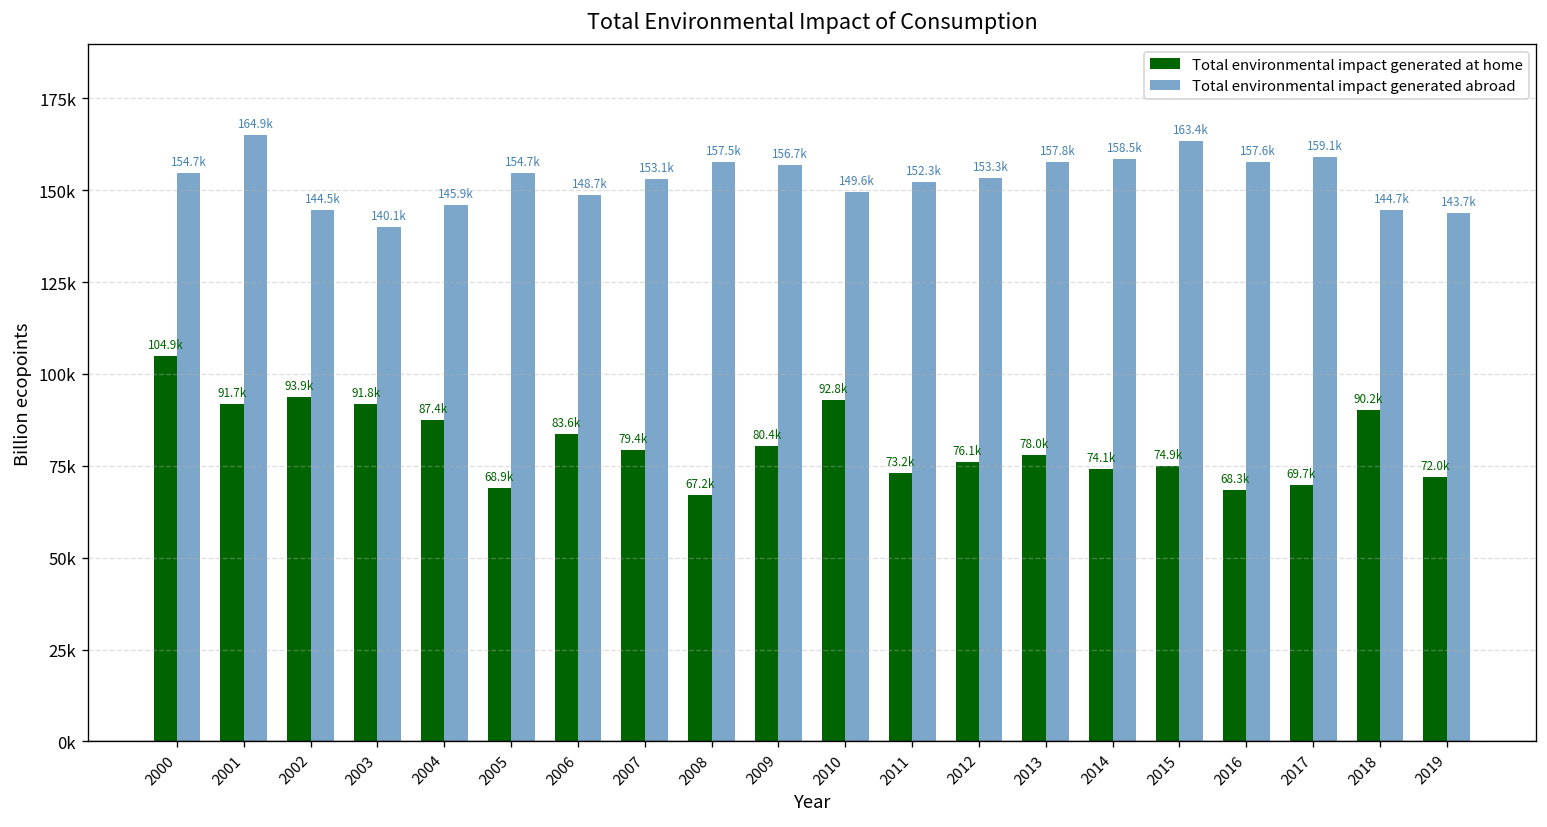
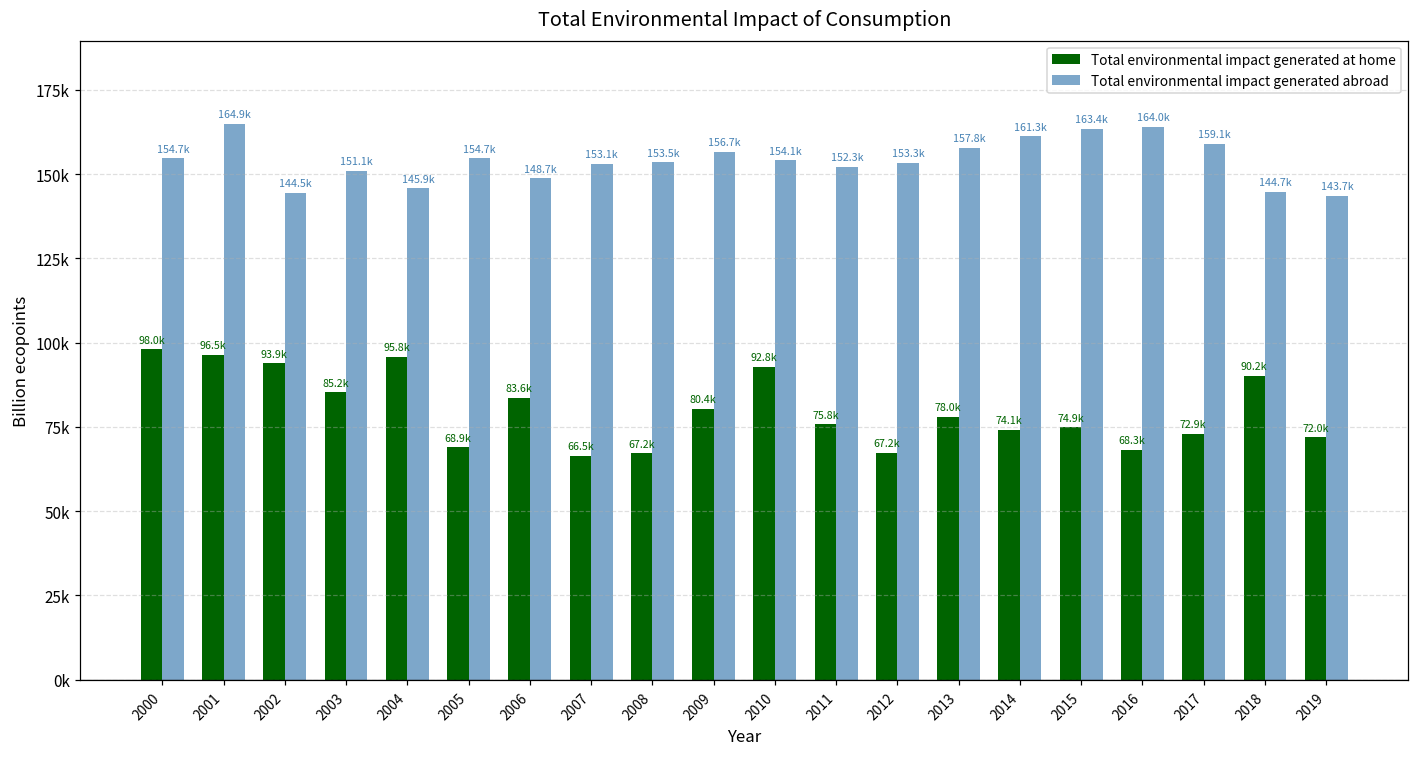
  {
    "Total environmental impact generated at home": {
-     "2000": "104.9k",
-     "2001": "91.7k",
+     "2000": "98.0k",
+     "2001": "96.5k",
      "2002": "93.9k",
-     "2003": "91.8k",
-     "2004": "87.4k",
+     "2003": "85.2k",
+     "2004": "95.8k",
      "2005": "68.9k",
      "2006": "83.6k",
-     "2007": "79.4k",
+     "2007": "66.5k",
      "2008": "67.2k",
      "2009": "80.4k",
      "2010": "92.8k",
-     "2011": "73.2k",
-     "2012": "76.1k",
+     "2011": "75.8k",
+     "2012": "67.2k",
      "2013": "78.0k",
      "2014": "74.1k",
      "2015": "74.9k",
      "2016": "68.3k",
-     "2017": "69.7k",
+     "2017": "72.9k",
      "2018": "90.2k",
      "2019": "72.0k"
    },
    "Total environmental impact generated abroad": {
      "2000": "154.7k",
      "2001": "164.9k",
      "2002": "144.5k",
-     "2003": "140.1k",
+     "2003": "151.1k",
      "2004": "145.9k",
      "2005": "154.7k",
      "2006": "148.7k",
      "2007": "153.1k",
-     "2008": "157.5k",
+     "2008": "153.5k",
      "2009": "156.7k",
-     "2010": "149.6k",
+     "2010": "154.1k",
      "2011": "152.3k",
      "2012": "153.3k",
      "2013": "157.8k",
-     "2014": "158.5k",
+     "2014": "161.3k",
      "2015": "163.4k",
-     "2016": "157.6k",
+     "2016": "164.0k",
      "2017": "159.1k",
      "2018": "144.7k",
      "2019": "143.7k"
    }
  }
